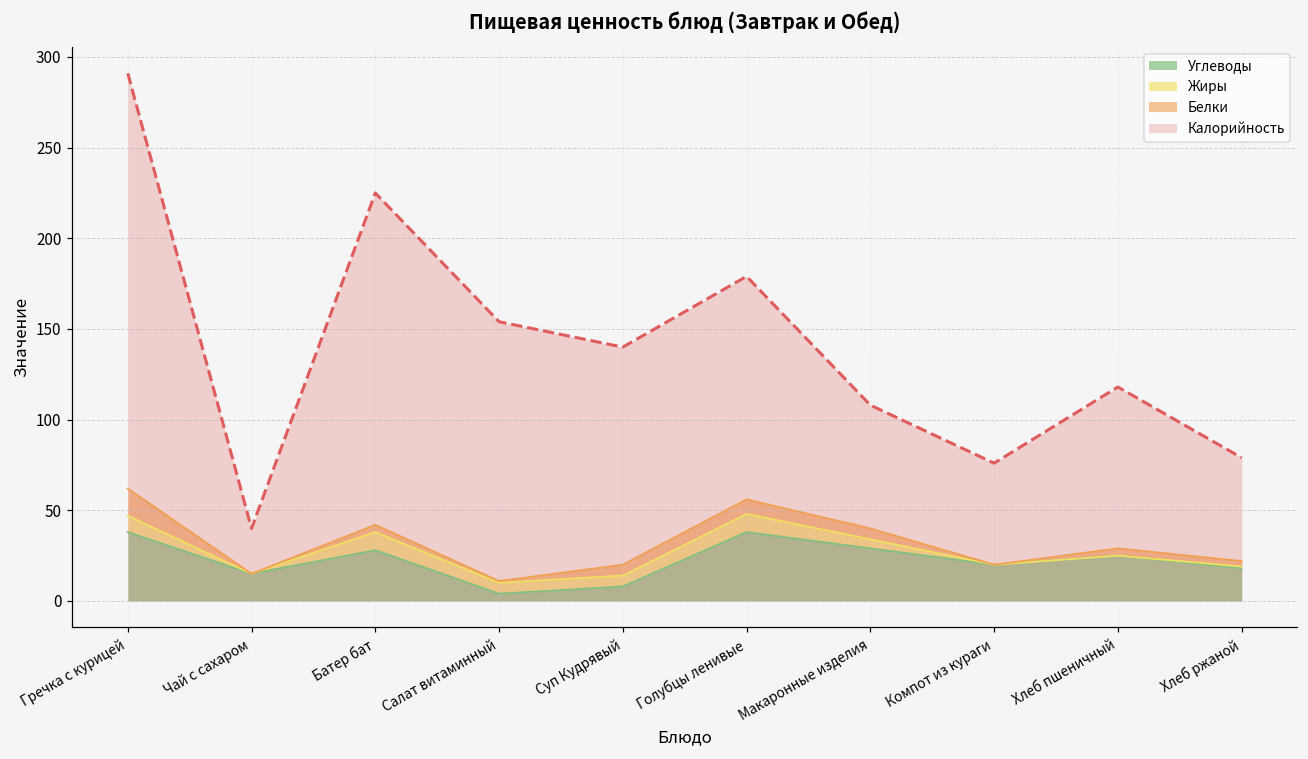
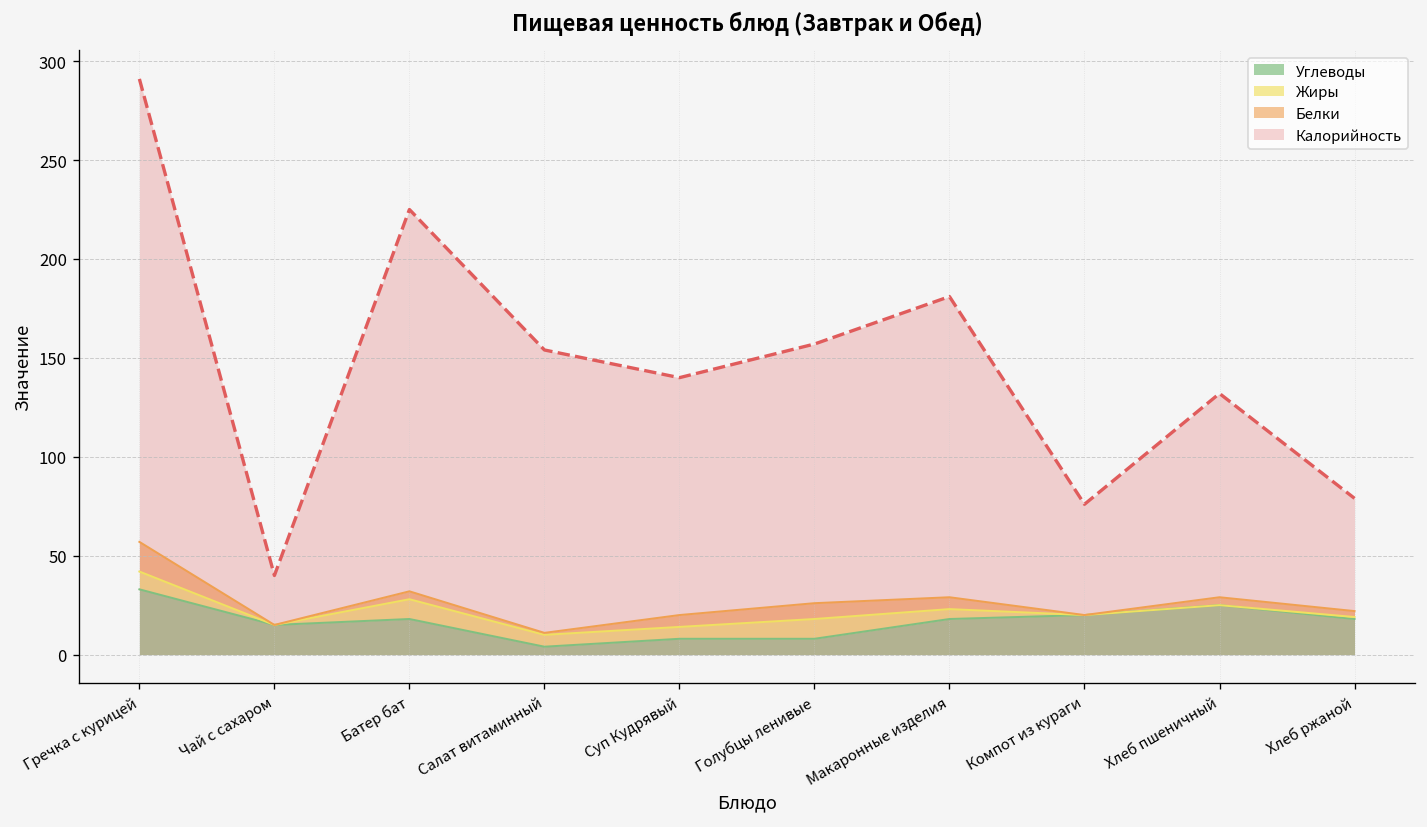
  {
    "Углеводы": {
-     "Гречка с курицей": 38,
-     "Батер бат": 28,
+     "Гречка с курицей": 33,
+     "Батер бат": 18,
      "Салат витаминный": 4,
      "Суп Кудрявый": 8,
-     "Голубцы ленивые": 38,
-     "Макаронные изделия": 29
+     "Голубцы ленивые": 8,
+     "Макаронные изделия": 18
    },
    "Калорийность": {
      "Гречка с курицей": 291,
      "Чай с сахаром": 40,
      "Батер бат": 225,
      "Салат витаминный": 154,
      "Суп Кудрявый": 140,
-     "Голубцы ленивые": 179,
-     "Макаронные изделия": 108,
+     "Голубцы ленивые": 157,
+     "Макаронные изделия": 181,
      "Компот из кураги": 76,
-     "Хлеб пшеничный": 118,
+     "Хлеб пшеничный": 132,
      "Хлеб ржаной": 79
    }
  }
